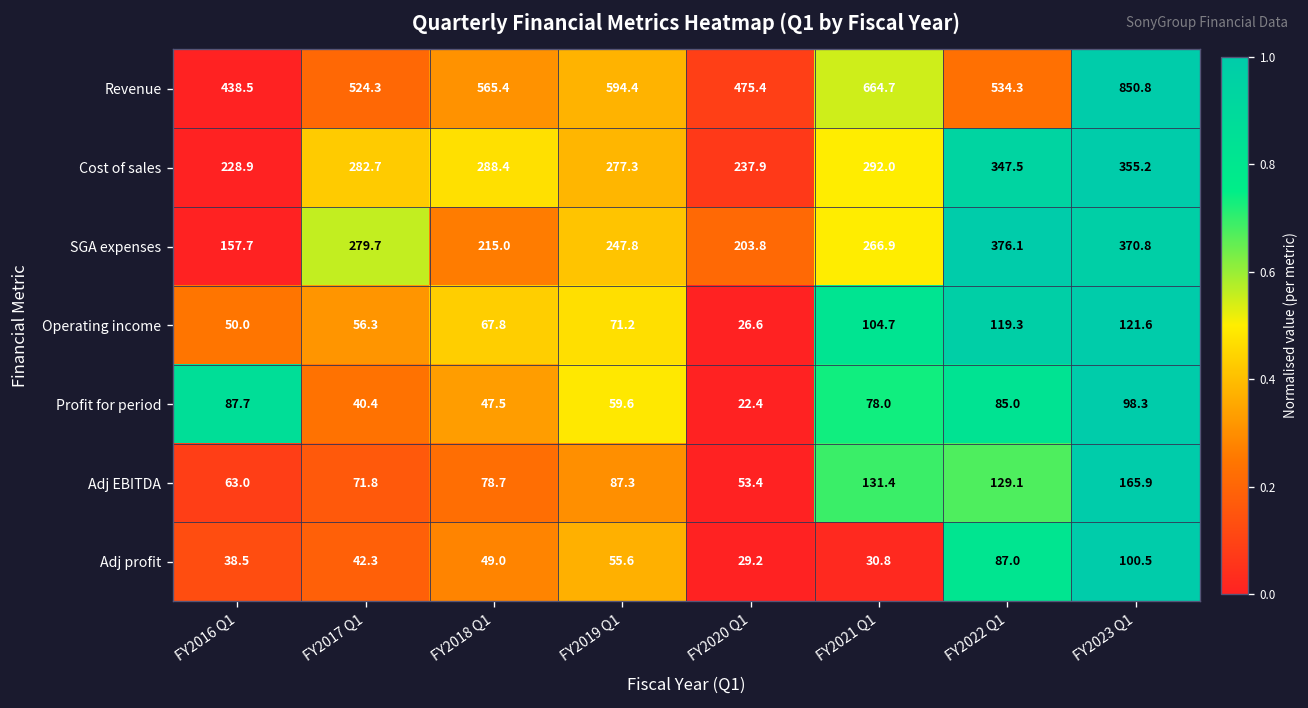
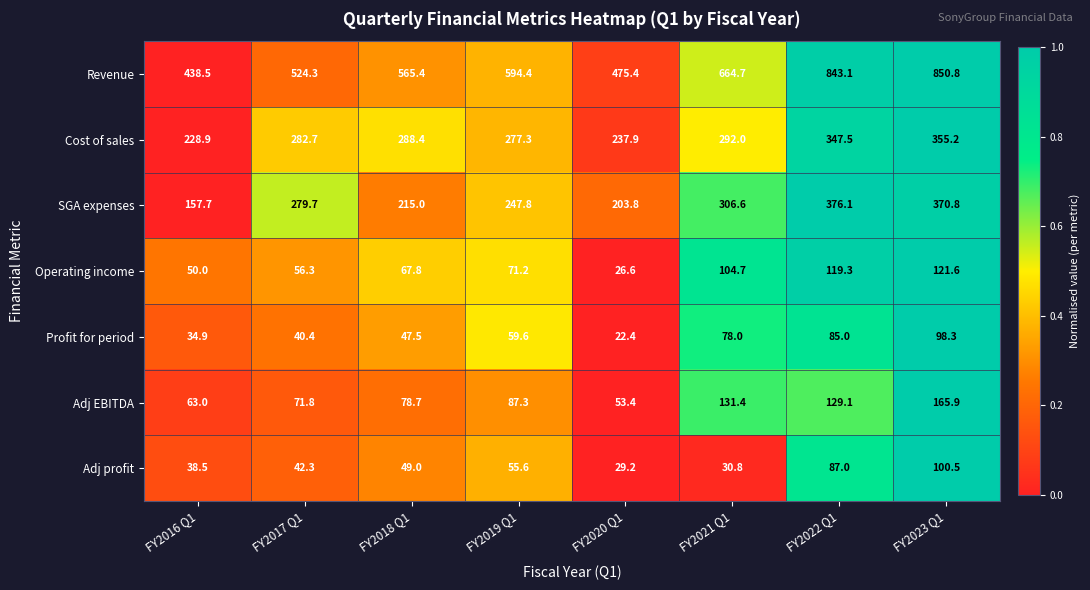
  {
    "Revenue": {
      "FY2016 Q1": 438.5,
      "FY2017 Q1": 524.3,
      "FY2018 Q1": 565.4,
      "FY2019 Q1": 594.4,
      "FY2020 Q1": 475.4,
      "FY2021 Q1": 664.7,
-     "FY2022 Q1": 534.3,
+     "FY2022 Q1": 843.1,
      "FY2023 Q1": 850.8
    },
    "Cost of sales": {
      "FY2016 Q1": 228.9,
      "FY2017 Q1": 282.7,
      "FY2018 Q1": 288.4,
      "FY2019 Q1": 277.3,
      "FY2020 Q1": 237.9,
      "FY2021 Q1": 292.0,
      "FY2022 Q1": 347.5,
      "FY2023 Q1": 355.2
    },
    "SGA expenses": {
      "FY2016 Q1": 157.7,
      "FY2017 Q1": 279.7,
      "FY2018 Q1": 215.0,
      "FY2019 Q1": 247.8,
      "FY2020 Q1": 203.8,
-     "FY2021 Q1": 266.9,
+     "FY2021 Q1": 306.6,
      "FY2022 Q1": 376.1,
      "FY2023 Q1": 370.8
    },
    "Operating income": {
      "FY2016 Q1": 50.0,
      "FY2017 Q1": 56.3,
      "FY2018 Q1": 67.8,
      "FY2019 Q1": 71.2,
      "FY2020 Q1": 26.6,
      "FY2021 Q1": 104.7,
      "FY2022 Q1": 119.3,
      "FY2023 Q1": 121.6
    },
    "Profit for period": {
-     "FY2016 Q1": 87.7,
+     "FY2016 Q1": 34.9,
      "FY2017 Q1": 40.4,
      "FY2018 Q1": 47.5,
      "FY2019 Q1": 59.6,
      "FY2020 Q1": 22.4,
      "FY2021 Q1": 78.0,
      "FY2022 Q1": 85.0,
      "FY2023 Q1": 98.3
    },
    "Adj EBITDA": {
      "FY2016 Q1": 63.0,
      "FY2017 Q1": 71.8,
      "FY2018 Q1": 78.7,
      "FY2019 Q1": 87.3,
      "FY2020 Q1": 53.4,
      "FY2021 Q1": 131.4,
      "FY2022 Q1": 129.1,
      "FY2023 Q1": 165.9
    },
    "Adj profit": {
      "FY2016 Q1": 38.5,
      "FY2017 Q1": 42.3,
      "FY2018 Q1": 49.0,
      "FY2019 Q1": 55.6,
      "FY2020 Q1": 29.2,
      "FY2021 Q1": 30.8,
      "FY2022 Q1": 87.0,
      "FY2023 Q1": 100.5
    }
  }
